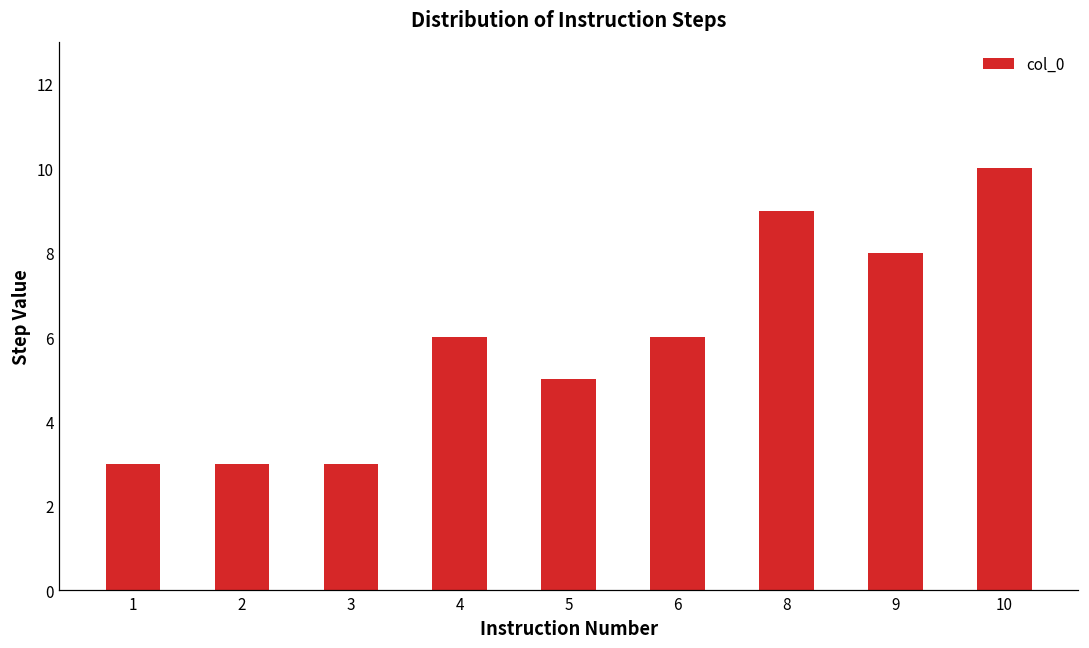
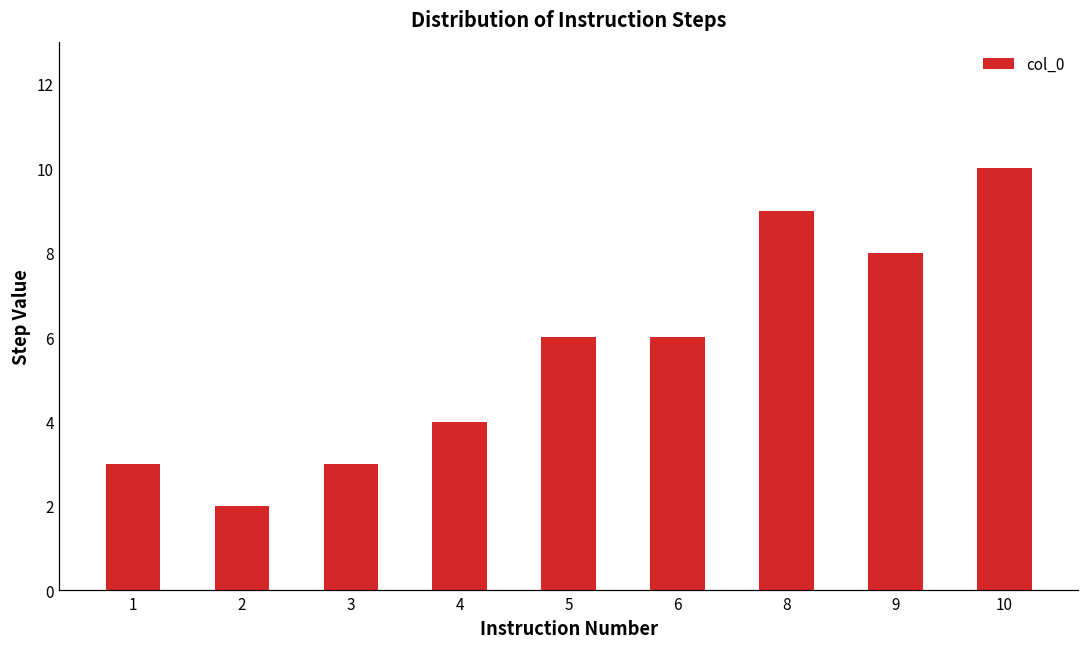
  {
    "1": 3,
-   "2": 3,
+   "2": 2,
    "3": 3,
-   "4": 6,
-   "5": 5,
+   "4": 4,
+   "5": 6,
    "6": 6,
    "8": 9,
    "9": 8,
    "10": 10
  }
